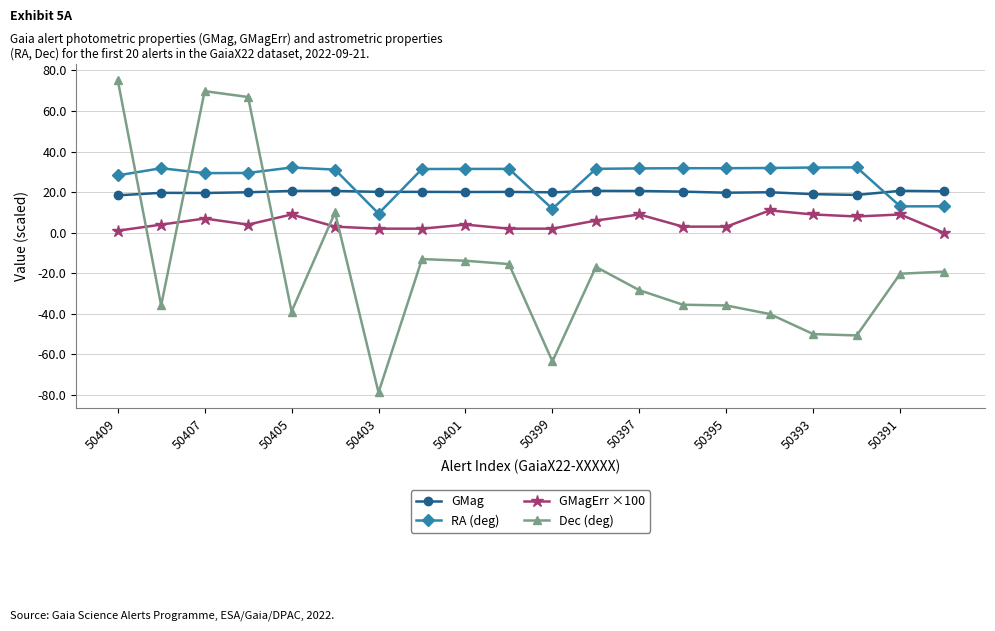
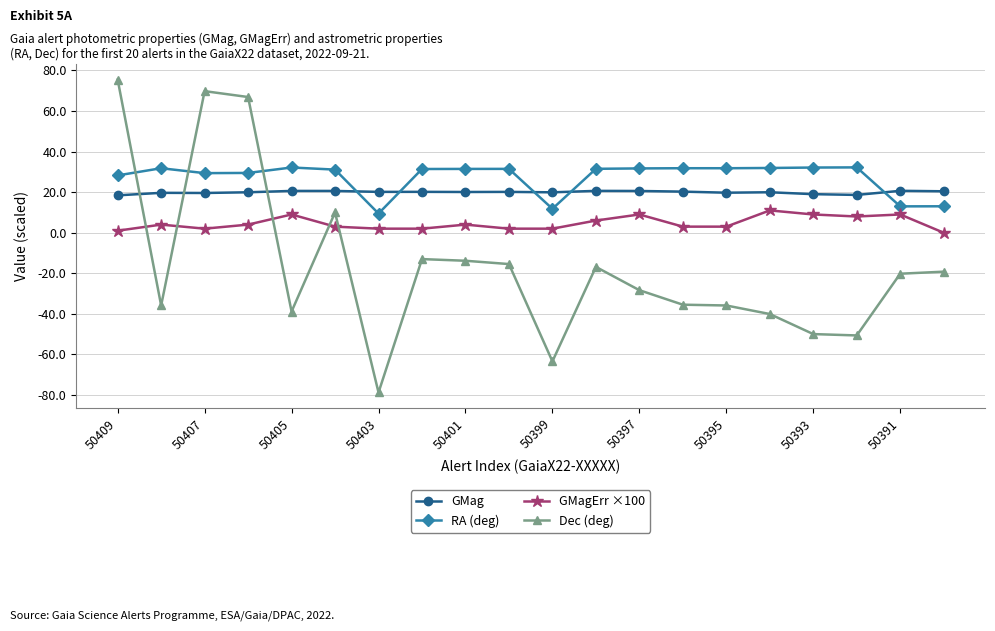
  {
    "GMagErr ×100": {
      "50409": 1,
-     "50407": 7,
+     "50407": 2,
      "50405": 9,
      "50403": 2,
      "50401": 4,
      "50399": 2,
      "50397": 9,
      "50395": 3,
      "50393": 9,
      "50391": 9
    },
    "Dec (deg)": {
      "50409": 75,
      "50407": 70,
      "50405": -39,
      "50403": -79,
      "50401": -14,
      "50399": -63,
      "50397": -28,
      "50395": -36,
      "50393": -50,
      "50391": -20
    }
  }
